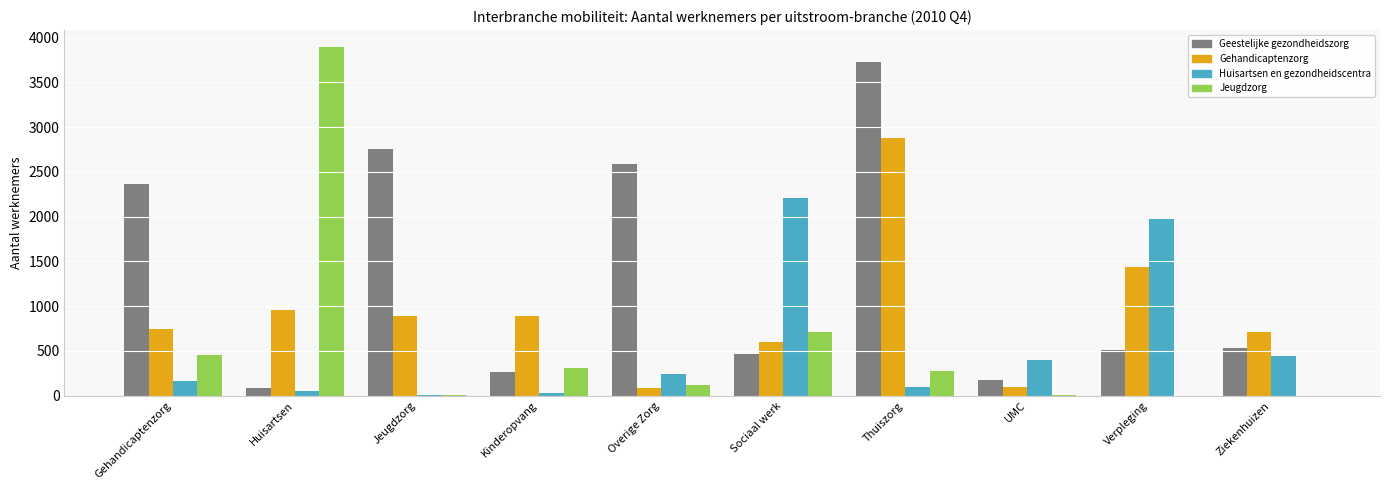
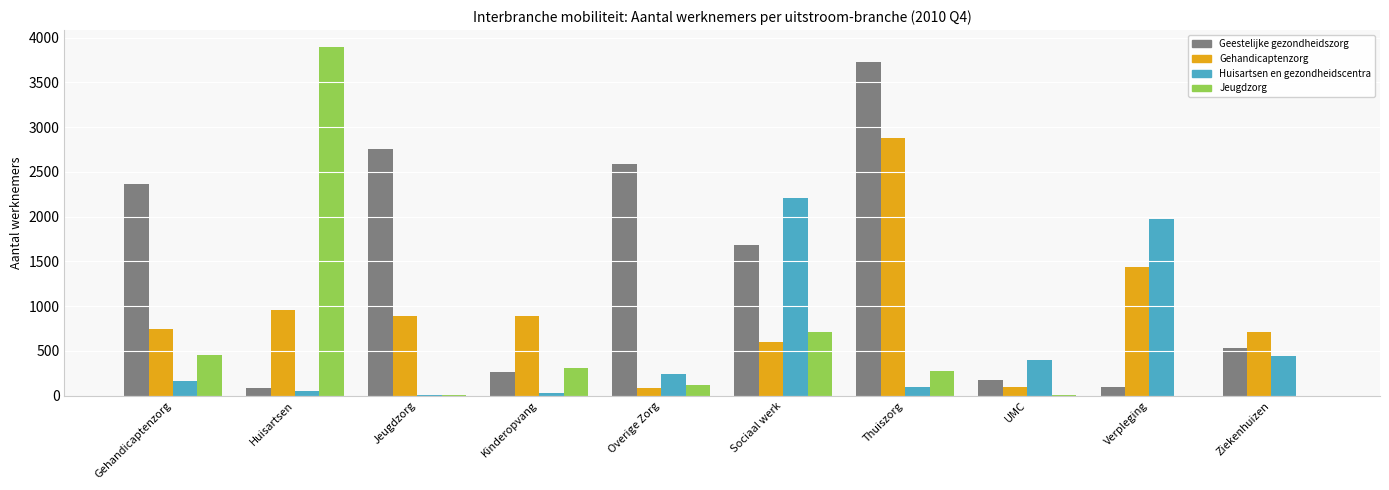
  {
    "Geestelijke gezondheidszorg": {
      "Gehandicaptenzorg": 2400,
      "Huisartsen": 100,
      "Jeugdzorg": 2800,
      "Kinderopvang": 300,
      "Overige Zorg": 2600,
-     "Sociaal werk": 500,
+     "Sociaal werk": 1700,
      "Thuiszorg": 3700,
      "UMC": 200,
-     "Verpleging": 500,
+     "Verpleging": 100,
      "Ziekenhuizen": 500
    },
    "Gehandicaptenzorg": {
      "Gehandicaptenzorg": 700,
      "Huisartsen": 1000,
      "Jeugdzorg": 900,
      "Kinderopvang": 900,
      "Overige Zorg": 100,
      "Sociaal werk": 600,
      "Thuiszorg": 2900,
      "UMC": 100,
      "Verpleging": 1400,
      "Ziekenhuizen": 700
    },
    "Huisartsen en gezondheidscentra": {
      "Gehandicaptenzorg": 200,
      "Huisartsen": 100,
      "Kinderopvang": 0,
      "Overige Zorg": 200,
      "Sociaal werk": 2200,
      "Thuiszorg": 100,
      "UMC": 400,
      "Verpleging": 2000,
      "Ziekenhuizen": 400
    },
    "Jeugdzorg": {
      "Gehandicaptenzorg": 500,
      "Huisartsen": 3900,
      "Kinderopvang": 300,
      "Overige Zorg": 100,
      "Sociaal werk": 700,
      "Thuiszorg": 300,
      "Verpleging": 0,
      "Ziekenhuizen": 0
    }
  }
